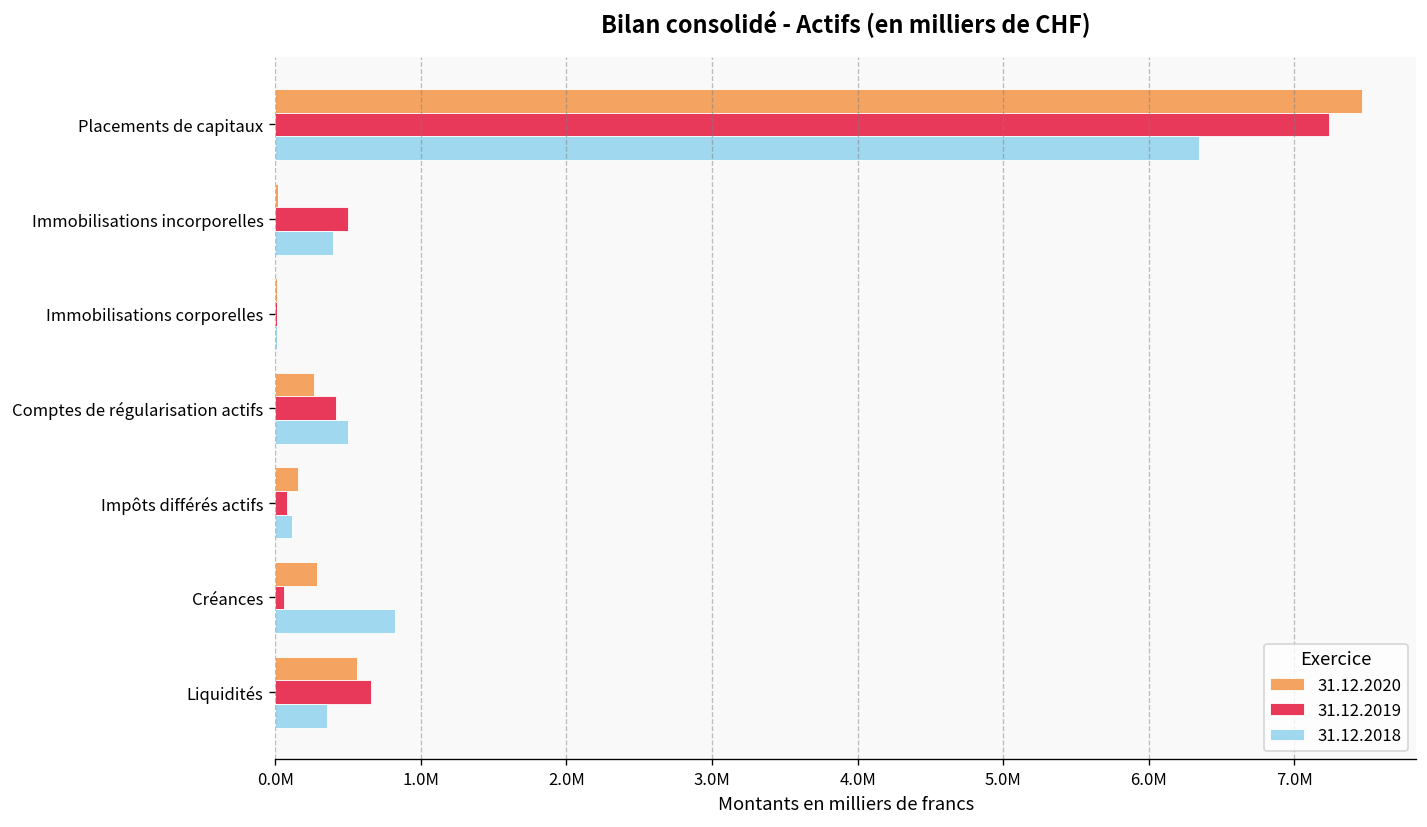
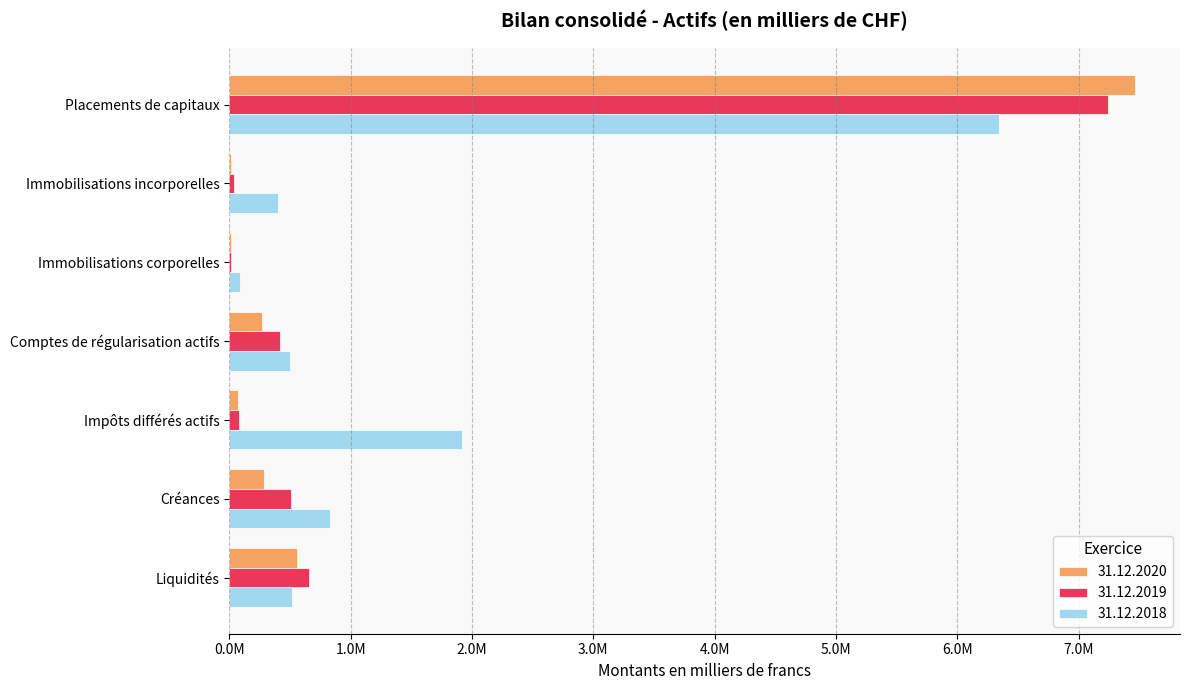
  {
    "31.12.2020": {
      "Placements de capitaux": 7460000,
      "Comptes de régularisation actifs": 270000,
-     "Impôts différés actifs": 160000,
+     "Impôts différés actifs": 70000,
      "Créances": 280000,
      "Liquidités": 560000
    },
    "31.12.2019": {
      "Placements de capitaux": 7240000,
-     "Immobilisations incorporelles": 500000,
+     "Immobilisations incorporelles": 40000,
      "Comptes de régularisation actifs": 420000,
      "Impôts différés actifs": 80000,
-     "Créances": 60000,
+     "Créances": 510000,
      "Liquidités": 660000
    },
    "31.12.2018": {
      "Placements de capitaux": 6340000,
      "Immobilisations incorporelles": 400000,
-     "Immobilisations corporelles": 10000,
+     "Immobilisations corporelles": 90000,
      "Comptes de régularisation actifs": 500000,
-     "Impôts différés actifs": 120000,
+     "Impôts différés actifs": 1920000,
      "Créances": 830000,
-     "Liquidités": 360000
+     "Liquidités": 510000
    }
  }
